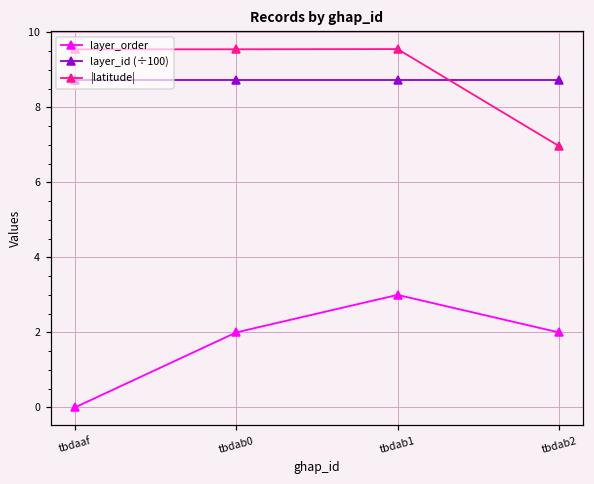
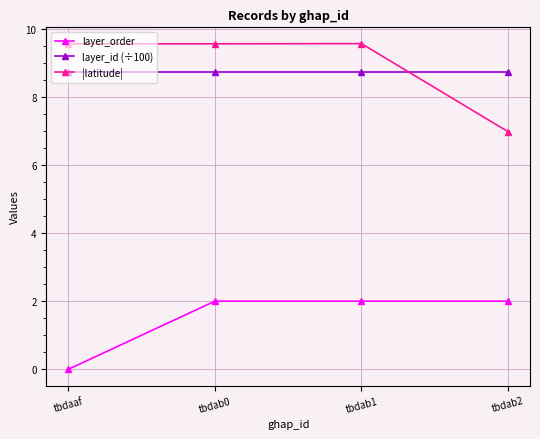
  {
    "layer_order": {
      "tbdaaf": 0,
      "tbdab0": 2,
-     "tbdab1": 3,
+     "tbdab1": 2,
      "tbdab2": 2
    },
    "layer_id (÷100)": {
      "tbdab0": 8.7,
      "tbdab1": 8.7,
      "tbdab2": 8.7
    },
    "|latitude|": {
      "tbdab0": 9.6,
      "tbdab1": 9.6,
      "tbdab2": 7
    }
  }
